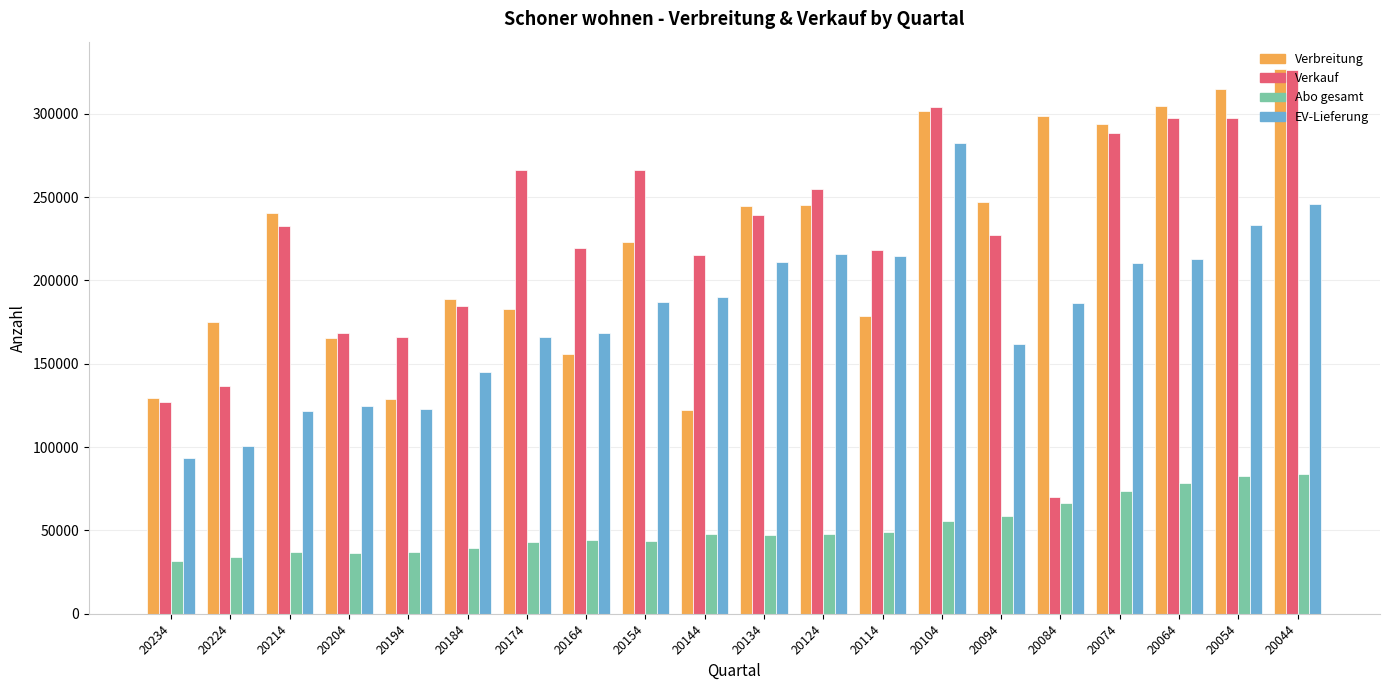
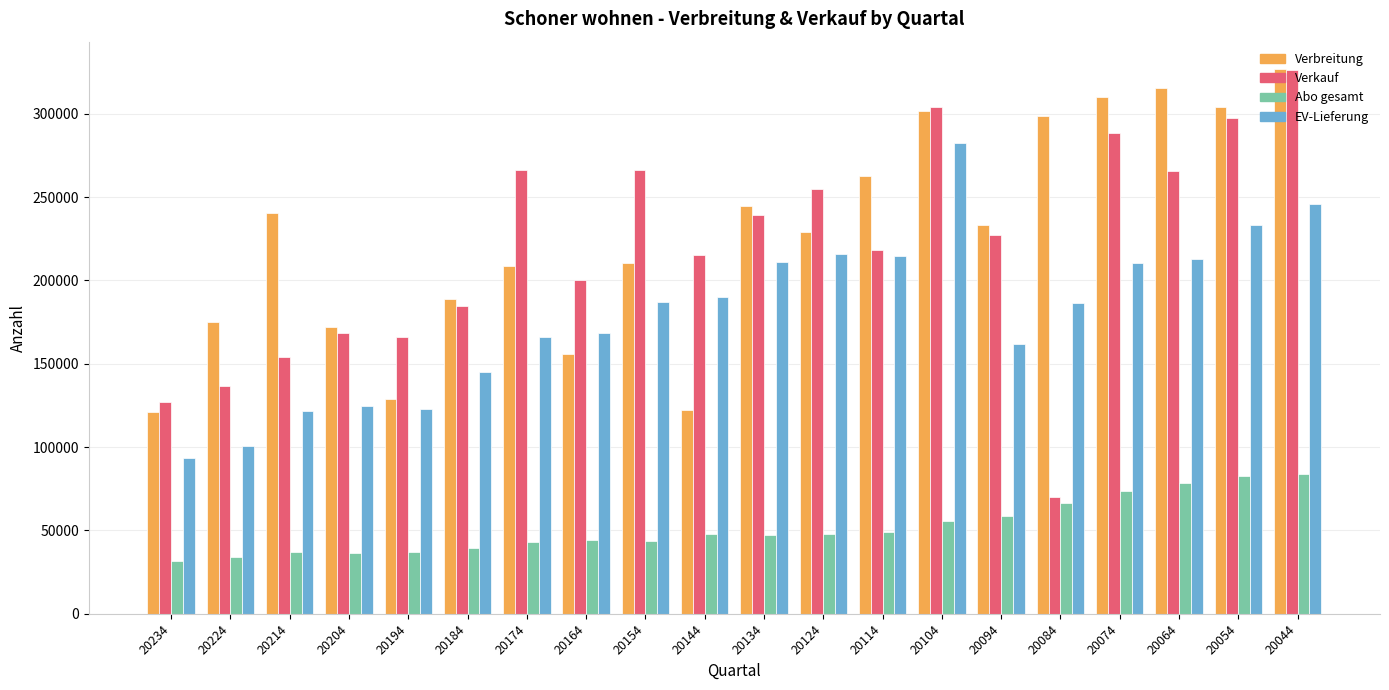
  {
    "Verbreitung": {
-     "20234": 129000,
+     "20234": 121000,
      "20224": 175000,
      "20214": 240000,
-     "20204": 165000,
+     "20204": 172000,
      "20194": 129000,
      "20184": 189000,
-     "20174": 183000,
+     "20174": 209000,
      "20164": 156000,
-     "20154": 223000,
+     "20154": 211000,
      "20144": 122000,
      "20134": 244000,
-     "20124": 245000,
-     "20114": 179000,
+     "20124": 229000,
+     "20114": 263000,
      "20104": 302000,
-     "20094": 247000,
+     "20094": 233000,
      "20084": 299000,
-     "20074": 294000,
-     "20064": 305000,
-     "20054": 315000,
+     "20074": 310000,
+     "20064": 315000,
+     "20054": 304000,
      "20044": 327000
    },
    "Verkauf": {
      "20234": 127000,
      "20224": 137000,
-     "20214": 233000,
+     "20214": 154000,
      "20204": 168000,
      "20194": 166000,
      "20184": 185000,
      "20174": 266000,
-     "20164": 220000,
+     "20164": 200000,
      "20154": 266000,
      "20144": 215000,
      "20134": 239000,
      "20124": 255000,
      "20114": 218000,
      "20104": 304000,
      "20094": 227000,
      "20084": 70000,
      "20074": 289000,
-     "20064": 297000,
+     "20064": 266000,
      "20054": 298000,
      "20044": 326000
    }
  }
